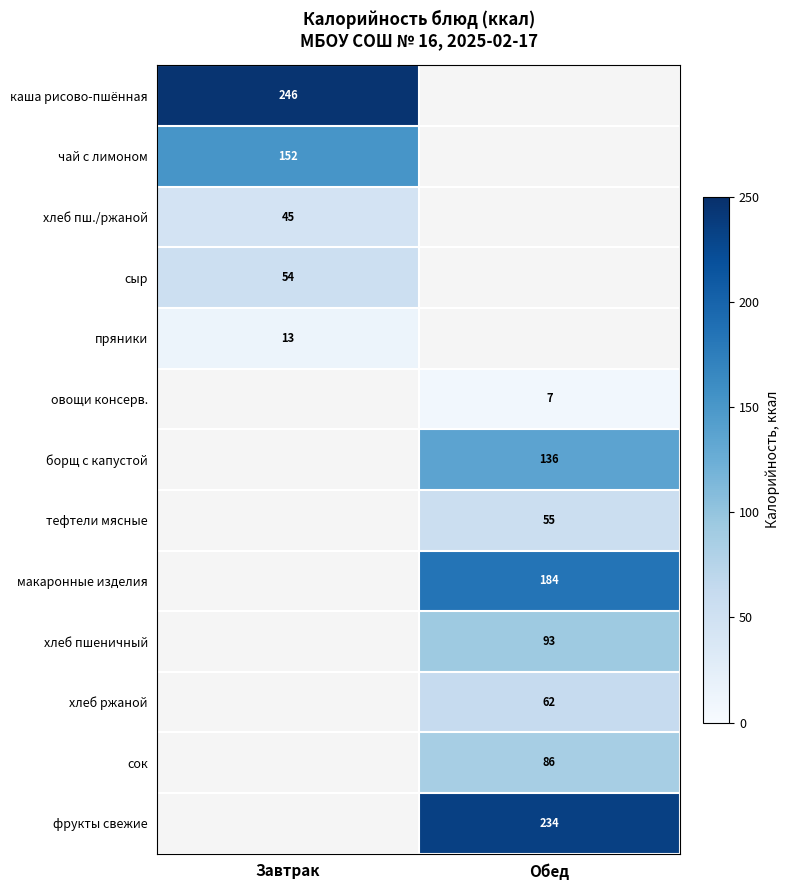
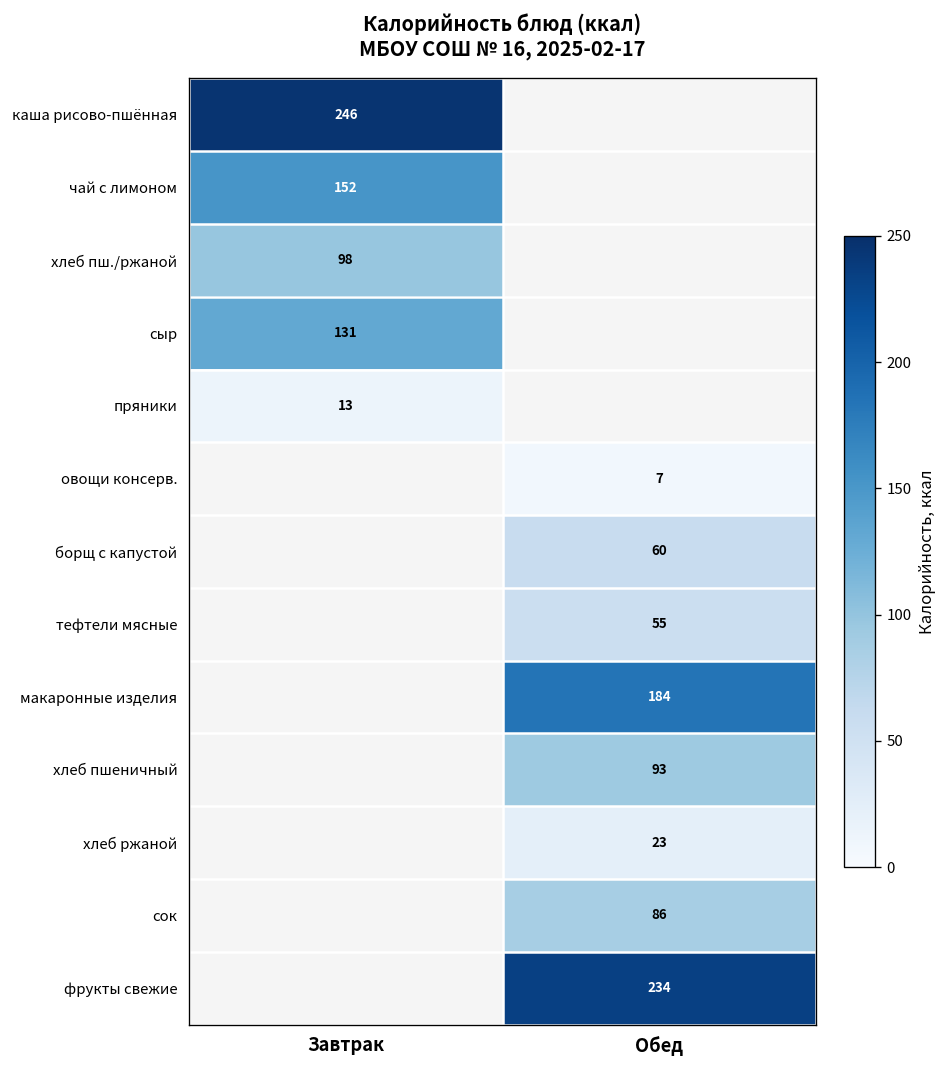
  {
    "каша рисово-пшённая": {
      "Завтрак": 246
    },
    "чай с лимоном": {
      "Завтрак": 152
    },
    "хлеб пш./ржаной": {
-     "Завтрак": 45
+     "Завтрак": 98
    },
    "сыр": {
-     "Завтрак": 54
+     "Завтрак": 131
    },
    "пряники": {
      "Завтрак": 13
    },
    "овощи консерв.": {
      "Обед": 7
    },
    "борщ с капустой": {
-     "Обед": 136
+     "Обед": 60
    },
    "тефтели мясные": {
      "Обед": 55
    },
    "макаронные изделия": {
      "Обед": 184
    },
    "хлеб пшеничный": {
      "Обед": 93
    },
    "хлеб ржаной": {
-     "Обед": 62
+     "Обед": 23
    },
    "сок": {
      "Обед": 86
    },
    "фрукты свежие": {
      "Обед": 234
    }
  }
